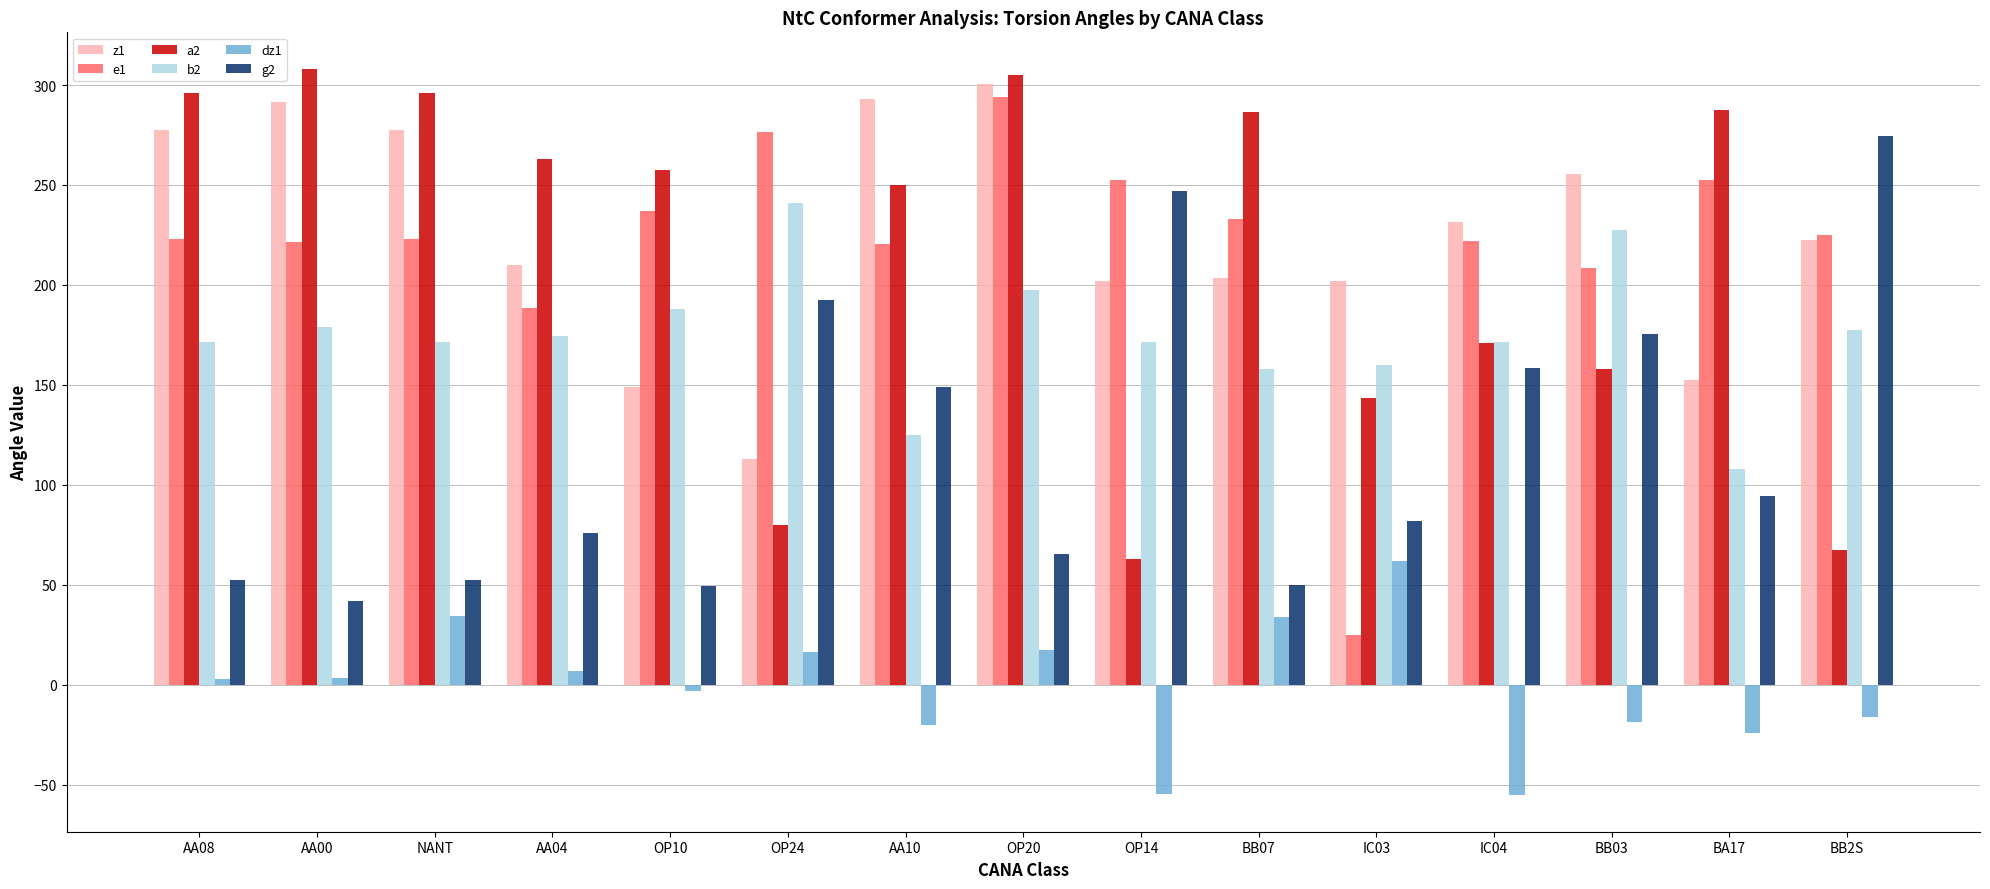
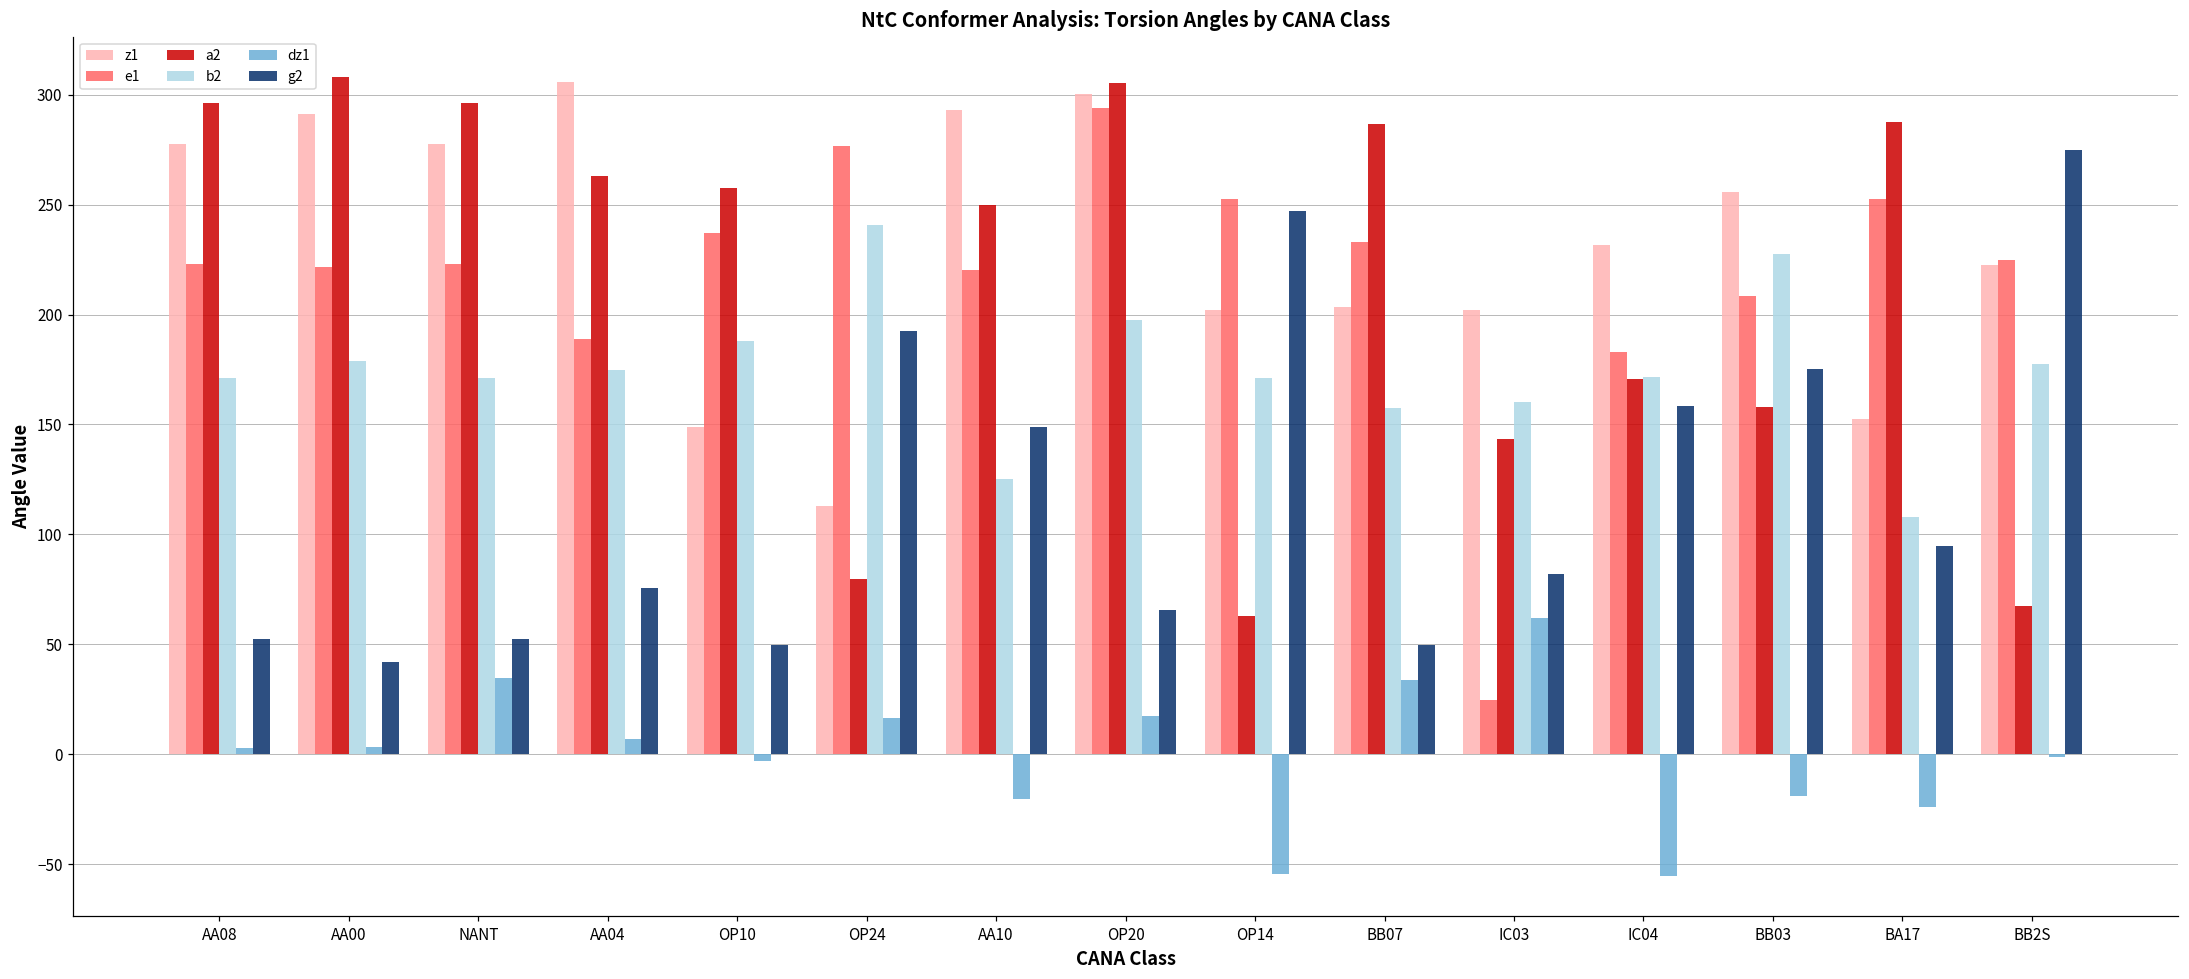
  {
    "z1": {
      "AA08": 278,
      "AA00": 291,
      "NANT": 278,
-     "AA04": 210,
+     "AA04": 306,
      "OP10": 149,
      "OP24": 113,
      "AA10": 293,
      "OP20": 300,
      "OP14": 202,
      "BB07": 203,
      "IC03": 202,
      "IC04": 231,
      "BB03": 256,
      "BA17": 153,
      "BB2S": 222
    },
    "e1": {
      "AA08": 223,
      "AA00": 222,
      "NANT": 223,
      "AA04": 189,
      "OP10": 237,
      "OP24": 277,
      "AA10": 220,
      "OP20": 294,
      "OP14": 252,
      "BB07": 233,
      "IC03": 25,
-     "IC04": 222,
+     "IC04": 183,
      "BB03": 209,
      "BA17": 253,
      "BB2S": 225
    },
    "a2": {
      "AA08": 296,
      "AA00": 308,
      "NANT": 296,
      "AA04": 263,
      "OP10": 257,
      "OP24": 80,
      "AA10": 250,
      "OP20": 305,
      "OP14": 63,
      "BB07": 287,
      "IC03": 144,
      "IC04": 171,
      "BB03": 158,
      "BA17": 287,
      "BB2S": 68
    },
    "b2": {
      "AA08": 171,
      "AA00": 179,
      "NANT": 171,
      "AA04": 175,
      "OP10": 188,
      "OP24": 241,
      "AA10": 125,
      "OP20": 198,
      "OP14": 171,
      "BB07": 158,
      "IC03": 160,
      "IC04": 171,
      "BB03": 228,
      "BA17": 108,
      "BB2S": 177
    },
    "dz1": {
      "AA08": 3,
      "AA00": 3,
      "NANT": 35,
      "AA04": 7,
      "OP10": -3,
      "OP24": 16,
      "AA10": -20,
      "OP20": 18,
      "OP14": -55,
      "BB07": 34,
      "IC03": 62,
      "IC04": -55,
      "BB03": -19,
      "BA17": -24,
-     "BB2S": -16
+     "BB2S": -1
    },
    "g2": {
      "AA08": 53,
      "AA00": 42,
      "NANT": 53,
      "AA04": 76,
      "OP10": 50,
      "OP24": 192,
      "AA10": 149,
      "OP20": 66,
      "OP14": 247,
      "BB07": 50,
      "IC03": 82,
      "IC04": 159,
      "BB03": 175,
      "BA17": 95,
      "BB2S": 275
    }
  }
